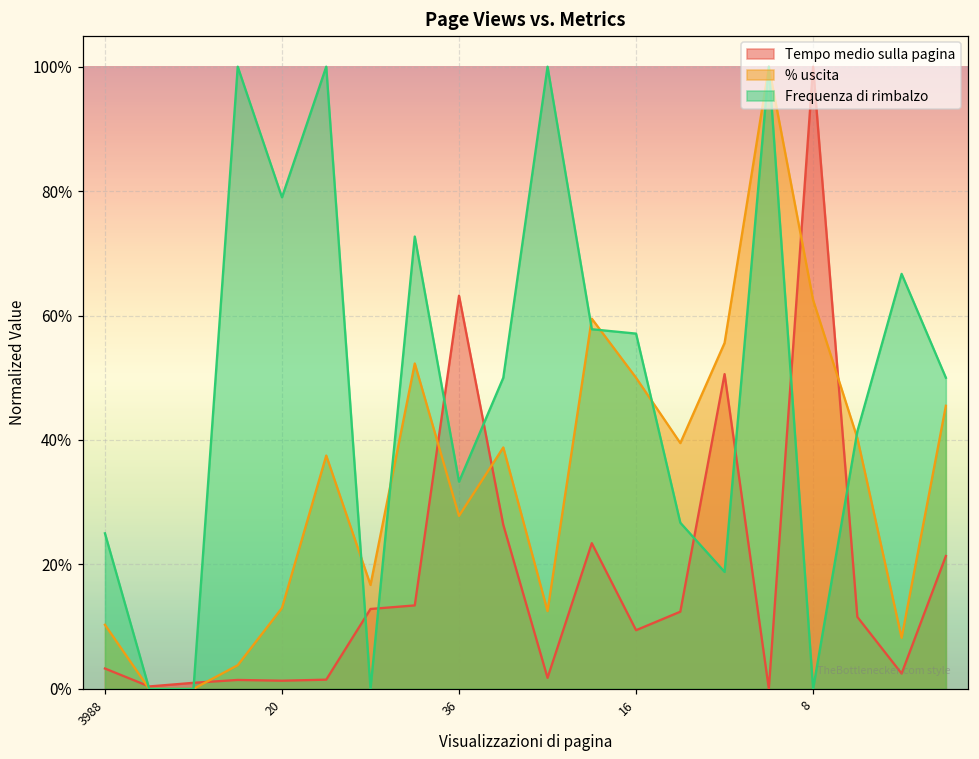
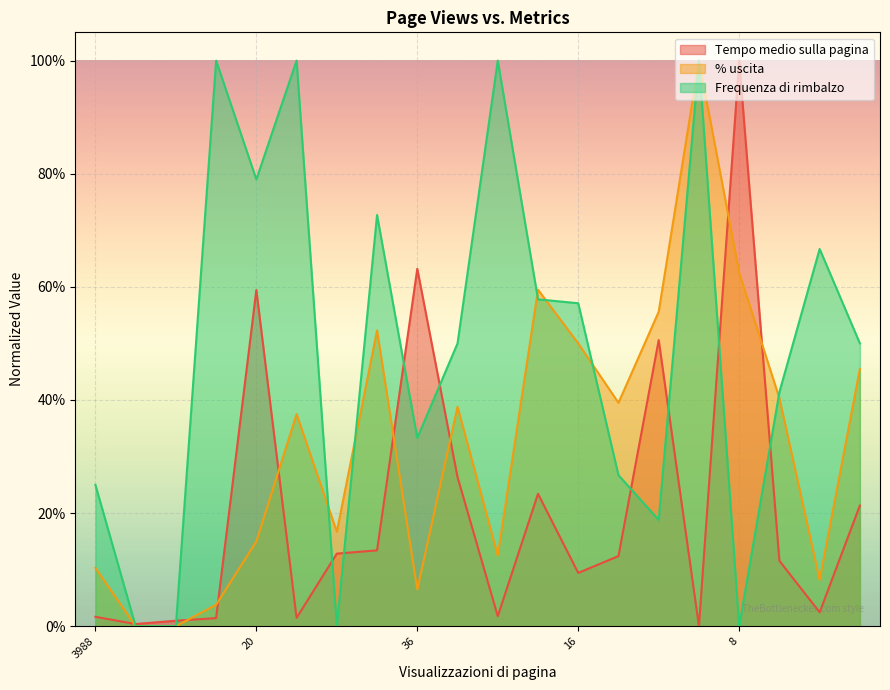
  {
    "Tempo medio sulla pagina": {
-     "3988": "3%",
-     "20": "1%",
+     "3988": "2%",
+     "20": "59%",
      "36": "63%",
      "16": "9%"
    },
    "% uscita": {
      "3988": "10%",
-     "20": "13%",
-     "36": "28%",
+     "20": "15%",
+     "36": "7%",
      "16": "50%",
      "8": "63%"
    },
    "Frequenza di rimbalzo": {
      "3988": "25%",
      "20": "79%",
      "36": "33%",
      "16": "57%",
      "8": "0%"
    }
  }
